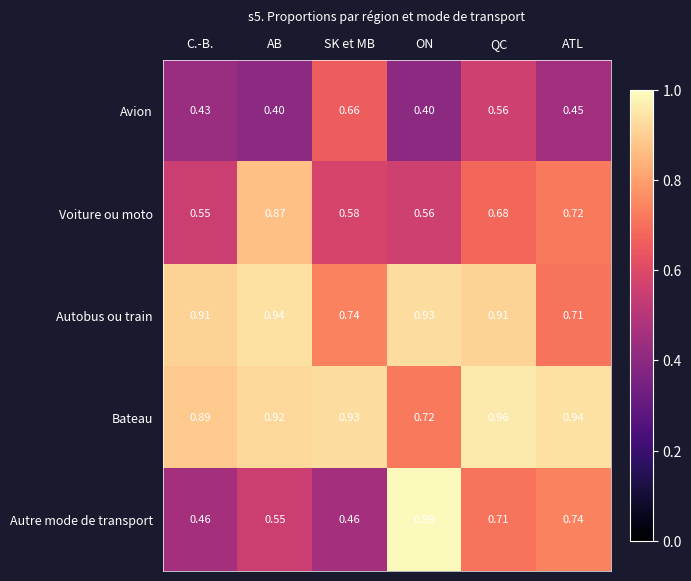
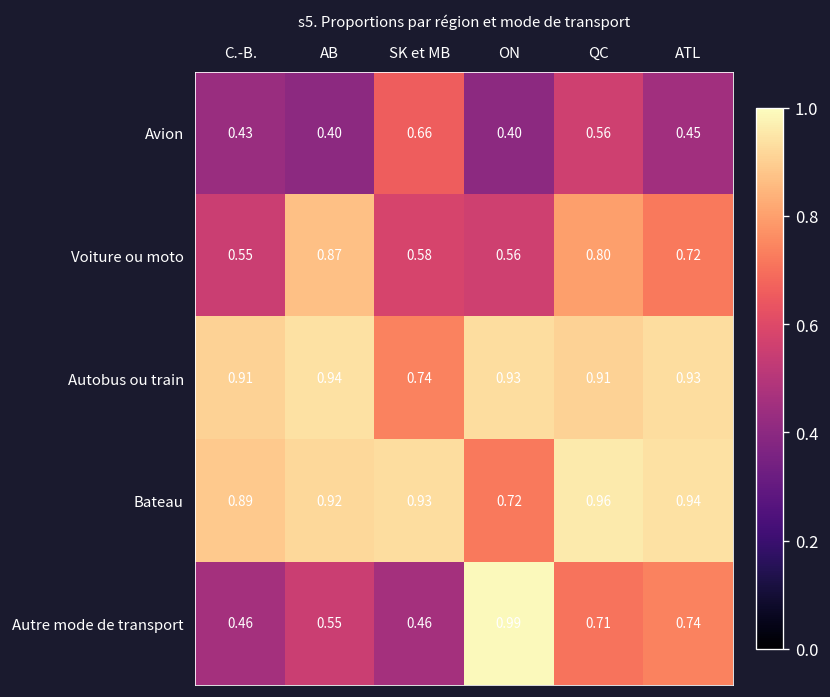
  {
    "Avion": {
      "C.-B.": 0.43,
      "AB": 0.40,
      "SK et MB": 0.66,
      "ON": 0.40,
      "QC": 0.56,
      "ATL": 0.45
    },
    "Voiture ou moto": {
      "C.-B.": 0.55,
      "AB": 0.87,
      "SK et MB": 0.58,
      "ON": 0.56,
-     "QC": 0.68,
+     "QC": 0.80,
      "ATL": 0.72
    },
    "Autobus ou train": {
      "C.-B.": 0.91,
      "AB": 0.94,
      "SK et MB": 0.74,
      "ON": 0.93,
      "QC": 0.91,
-     "ATL": 0.71
+     "ATL": 0.93
    },
    "Bateau": {
      "C.-B.": 0.89,
      "AB": 0.92,
      "SK et MB": 0.93,
      "ON": 0.72,
      "QC": 0.96,
      "ATL": 0.94
    },
    "Autre mode de transport": {
      "C.-B.": 0.46,
      "AB": 0.55,
      "SK et MB": 0.46,
      "ON": 0.99,
      "QC": 0.71,
      "ATL": 0.74
    }
  }
